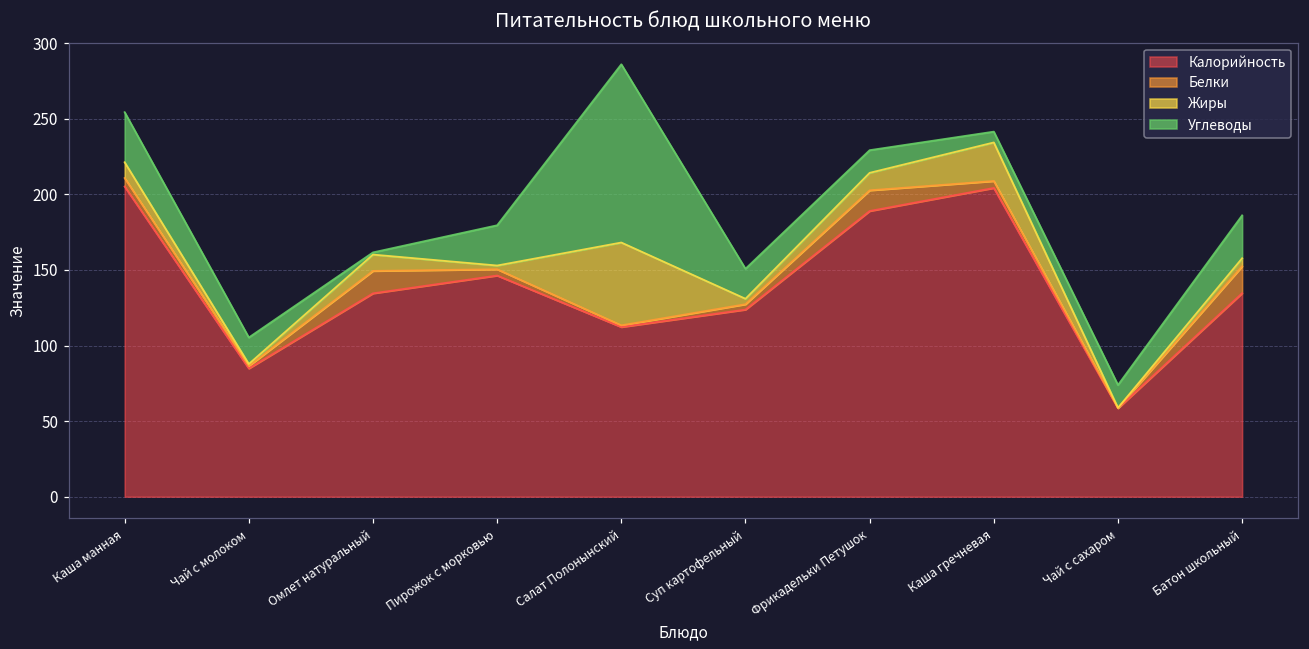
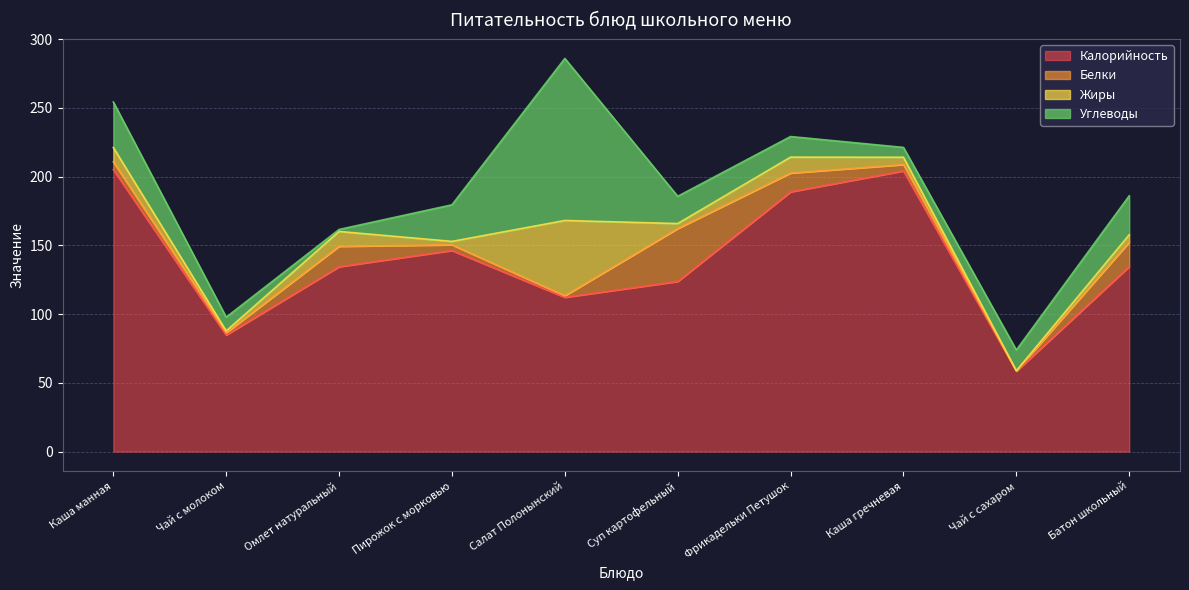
  {
    "Калорийность": {
      "Каша манная": 205,
      "Омлет натуральный": 135,
      "Пирожок с морковью": 146,
      "Суп картофельный": 124,
      "Фрикадельки Петушок": 189,
      "Каша гречневая": 204,
      "Батон школьный": 135
    },
    "Белки": {
      "Каша манная": 6,
      "Омлет натуральный": 15,
      "Пирожок с морковью": 4,
-     "Суп картофельный": 4,
+     "Суп картофельный": 39,
      "Фрикадельки Петушок": 14,
      "Каша гречневая": 5,
      "Батон школьный": 18
    },
    "Жиры": {
      "Каша манная": 10,
      "Пирожок с морковью": 2,
      "Салат Полонынский": 55,
      "Суп картофельный": 4,
      "Фрикадельки Петушок": 12,
-     "Каша гречневая": 26,
+     "Каша гречневая": 5,
      "Батон школьный": 5
    },
    "Углеводы": {
      "Каша манная": 33,
-     "Чай с молоком": 18,
+     "Чай с молоком": 10,
      "Пирожок с морковью": 27,
      "Салат Полонынский": 118,
      "Суп картофельный": 20,
      "Фрикадельки Петушок": 15,
      "Каша гречневая": 7,
      "Чай с сахаром": 15,
      "Батон школьный": 28
    }
  }
